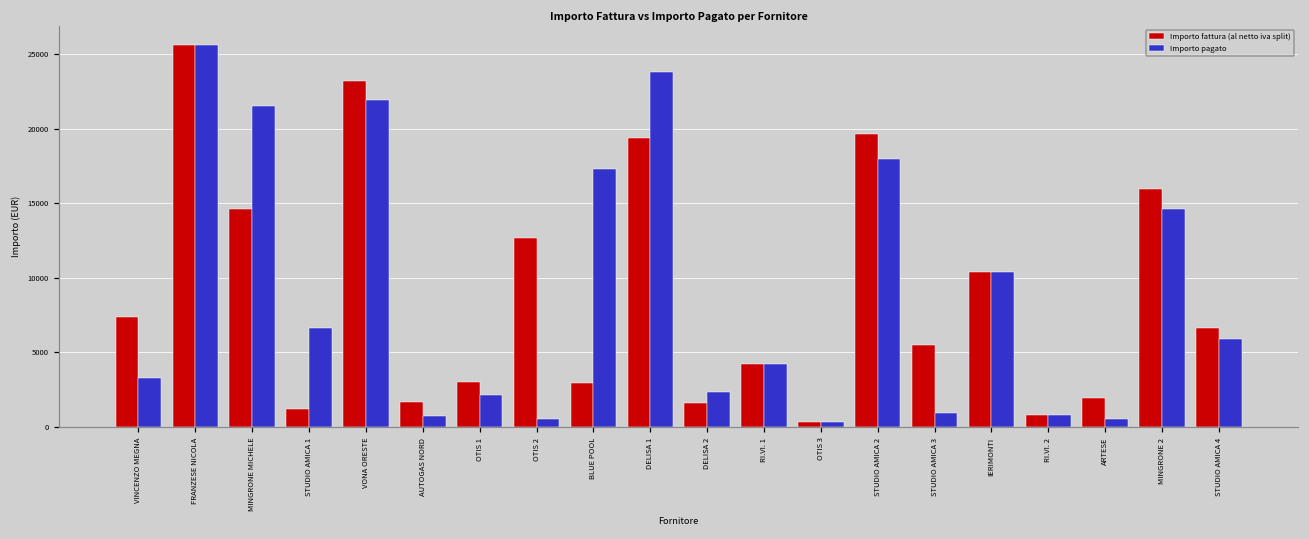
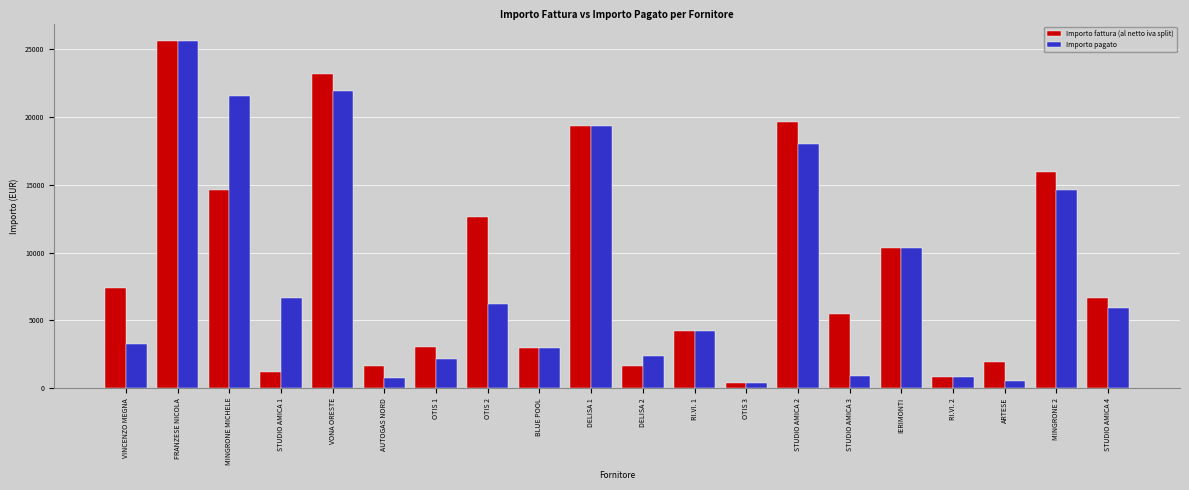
  {
    "Importo fattura (al netto iva split)": {
      "VINCENZO MEGNA": 7400,
      "FRANZESE NICOLA": 25600,
      "MINGRONE MICHELE": 14600,
      "STUDIO AMICA 1": 1200,
      "VONA ORESTE": 23200,
      "AUTOGAS NORD": 1600,
      "OTIS 1": 3000,
      "OTIS 2": 12600,
      "BLUE POOL": 3000,
      "DELISA 1": 19400,
      "DELISA 2": 1600,
      "RI.VI. 1": 4200,
      "OTIS 3": 400,
      "STUDIO AMICA 2": 19700,
      "STUDIO AMICA 3": 5500,
      "IERIMONTI": 10400,
      "RI.VI. 2": 800,
      "ARTESE": 1900,
      "MINGRONE 2": 15900,
      "STUDIO AMICA 4": 6600
    },
    "Importo pagato": {
      "VINCENZO MEGNA": 3300,
      "FRANZESE NICOLA": 25600,
      "MINGRONE MICHELE": 21500,
      "STUDIO AMICA 1": 6600,
      "VONA ORESTE": 21900,
      "AUTOGAS NORD": 700,
      "OTIS 1": 2100,
-     "OTIS 2": 500,
-     "BLUE POOL": 17300,
-     "DELISA 1": 23800,
+     "OTIS 2": 6200,
+     "BLUE POOL": 3000,
+     "DELISA 1": 19400,
      "DELISA 2": 2400,
      "RI.VI. 1": 4200,
      "OTIS 3": 400,
      "STUDIO AMICA 2": 18000,
      "STUDIO AMICA 3": 900,
      "IERIMONTI": 10400,
      "RI.VI. 2": 800,
      "ARTESE": 600,
      "MINGRONE 2": 14600,
      "STUDIO AMICA 4": 5900
    }
  }
